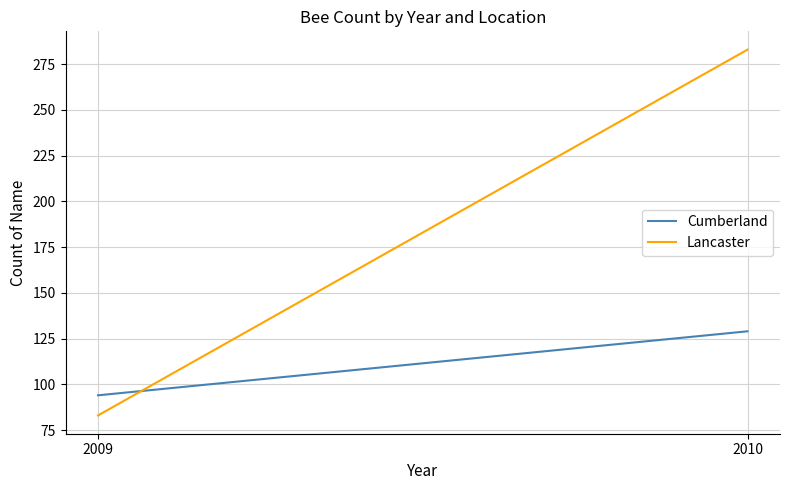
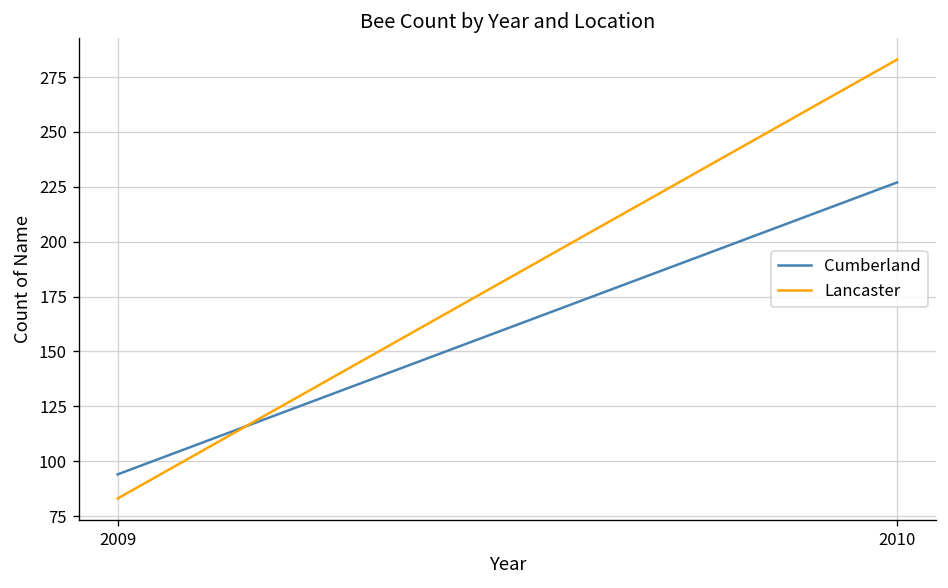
  {
    "Cumberland": {
      "2009": 94,
-     "2010": 129
+     "2010": 227
    },
    "Lancaster": {
      "2009": 83,
      "2010": 283
    }
  }
